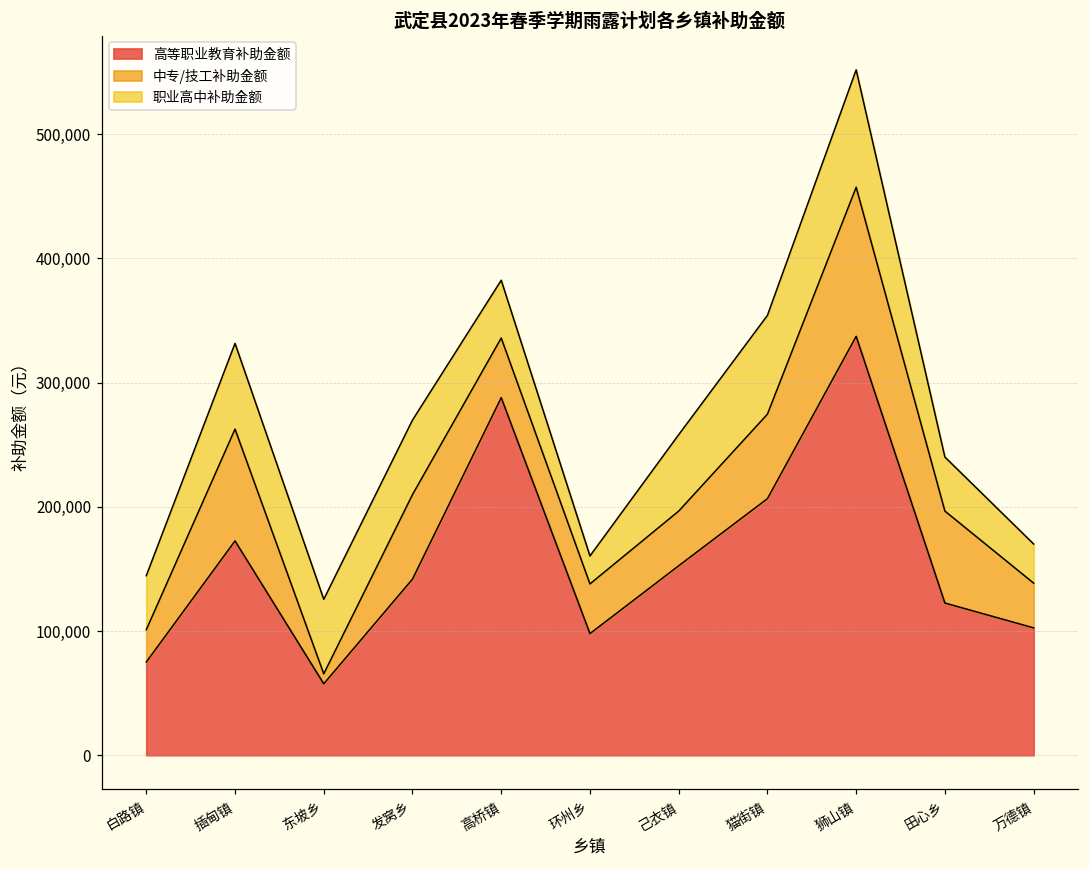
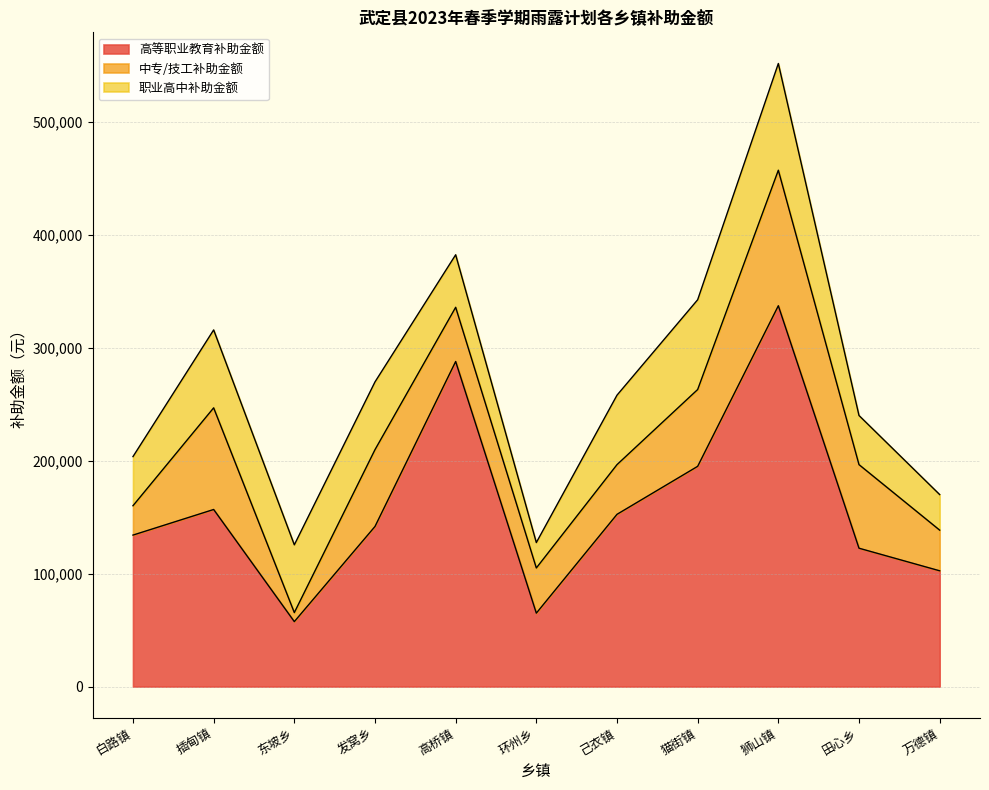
  {
    "高等职业教育补助金额": {
-     "白路镇": "75,000",
-     "插甸镇": "173,000",
+     "白路镇": "134,000",
+     "插甸镇": "157,000",
      "东坡乡": "58,000",
      "发窝乡": "142,000",
      "高桥镇": "288,000",
-     "环州乡": "98,000",
+     "环州乡": "65,000",
      "己衣镇": "153,000",
-     "猫街镇": "207,000",
+     "猫街镇": "195,000",
      "狮山镇": "337,000",
      "田心乡": "123,000",
      "万德镇": "103,000"
    }
  }
